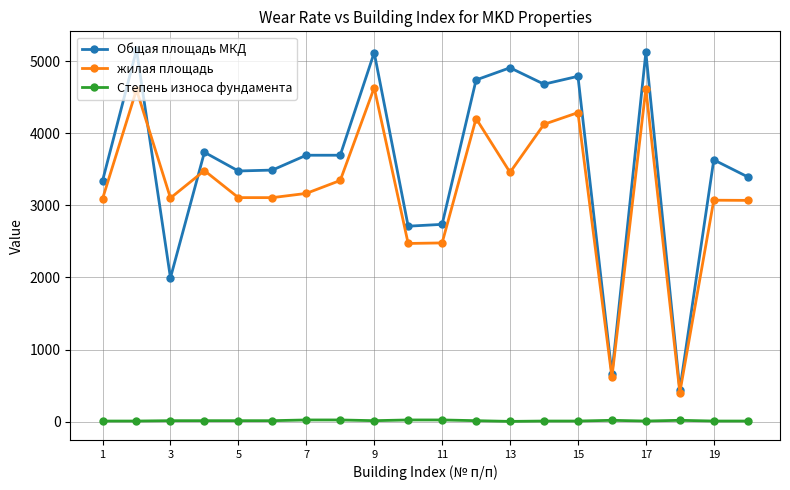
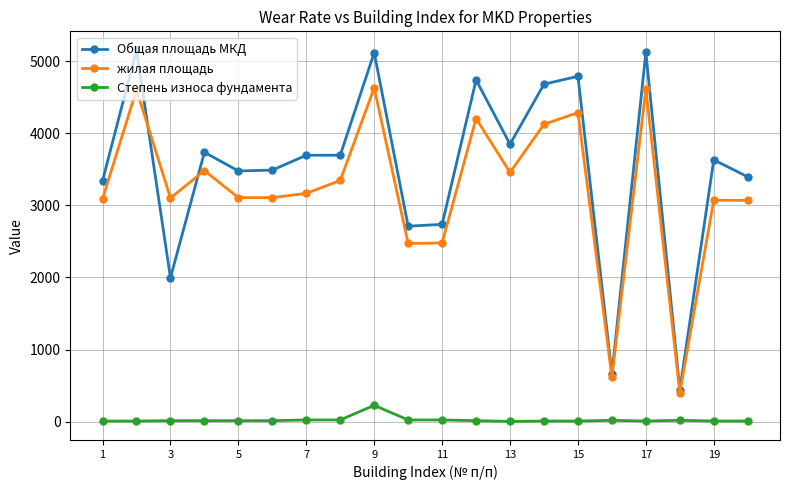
  {
    "Общая площадь МКД": {
      "1": 3300,
      "3": 2000,
      "5": 3500,
      "7": 3700,
      "9": 5100,
      "11": 2700,
-     "13": 4900,
+     "13": 3800,
      "15": 4800,
      "17": 5100,
      "19": 3600
    },
    "жилая площадь": {
      "1": 3100,
      "3": 3100,
      "5": 3100,
      "7": 3200,
      "9": 4600,
      "11": 2500,
      "13": 3500,
      "15": 4300,
      "17": 4600,
      "19": 3100
    },
    "Степень износа фундамента": {
      "1": 0,
      "3": 0,
      "5": 0,
      "7": 0,
-     "9": 0,
+     "9": 200,
      "11": 0,
      "13": 0,
      "15": 0,
      "17": 0,
      "19": 0
    }
  }
